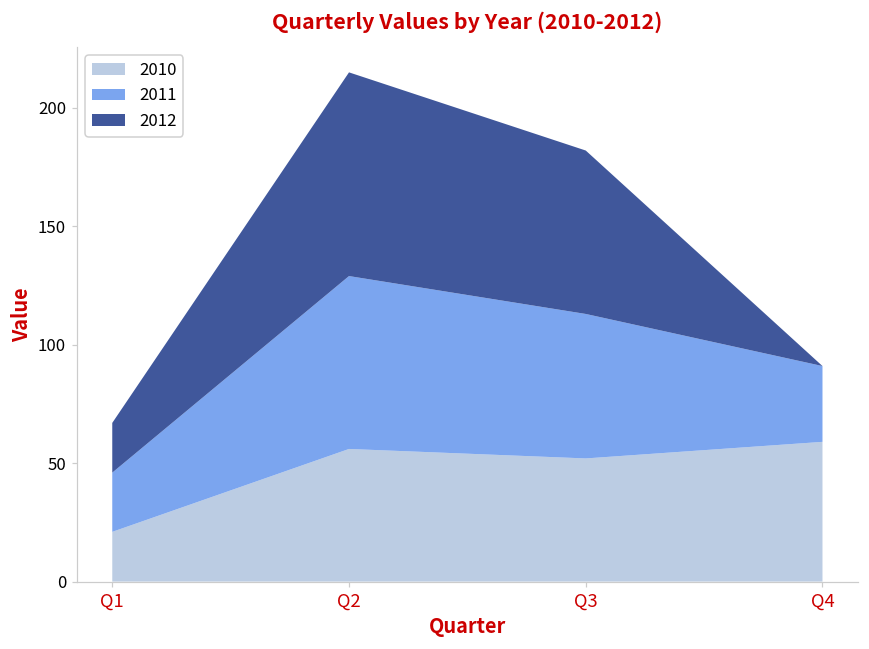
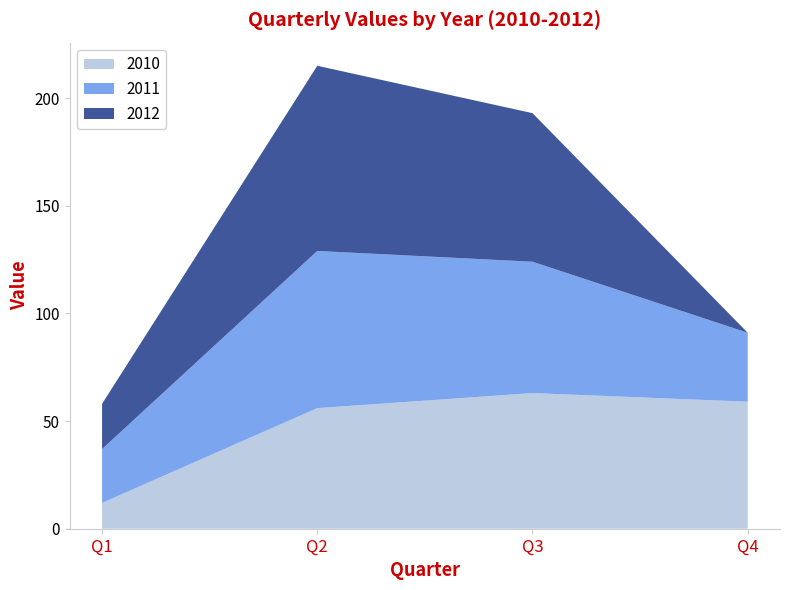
  {
    "2010": {
-     "Q1": 21,
+     "Q1": 12,
      "Q2": 56,
-     "Q3": 52,
+     "Q3": 63,
      "Q4": 59
    },
    "2011": {
      "Q1": 25,
      "Q2": 73,
      "Q3": 61
    },
    "2012": {
      "Q1": 21,
      "Q2": 86,
      "Q3": 69
    }
  }
